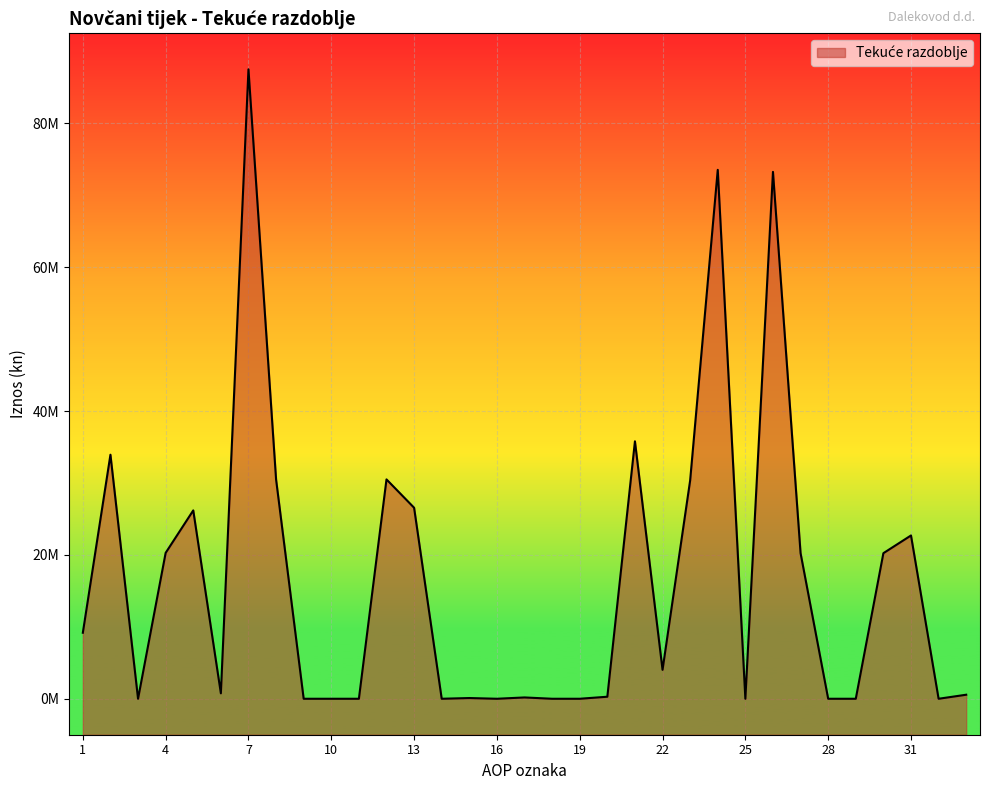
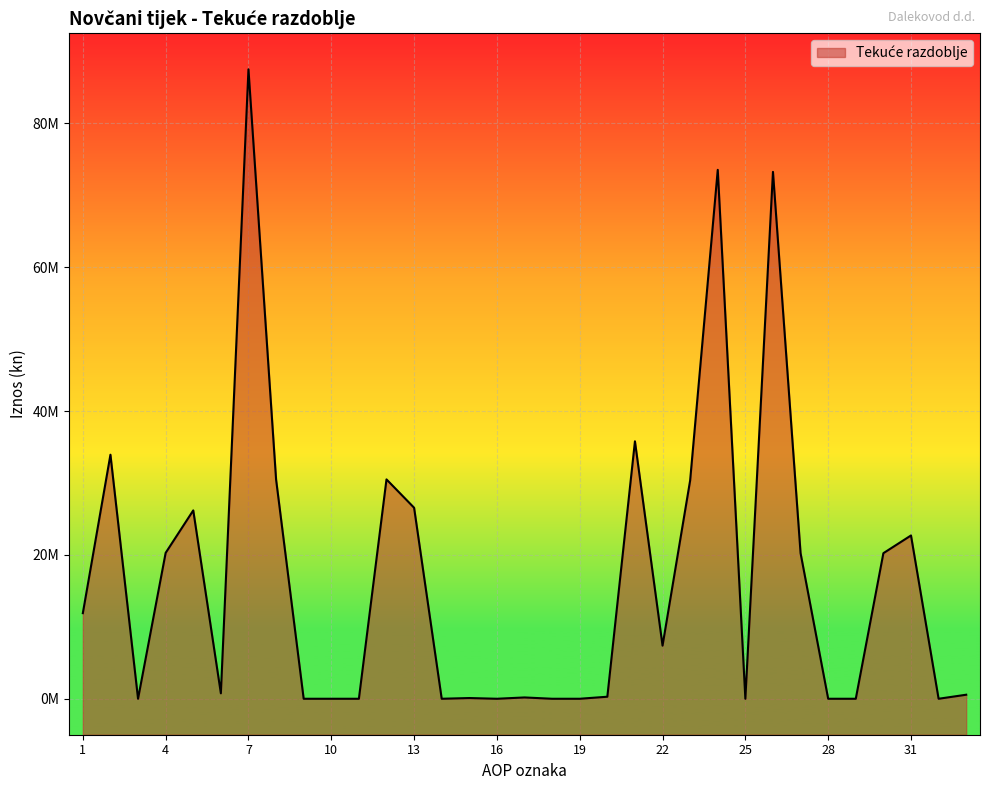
  {
-   "1": 9000000,
+   "1": 12000000,
    "4": 20000000,
    "7": 88000000,
    "10": 0,
    "13": 27000000,
    "16": 0,
    "19": 0,
-   "22": 4000000,
+   "22": 7000000,
    "25": 0,
    "28": 0,
    "31": 23000000
  }
